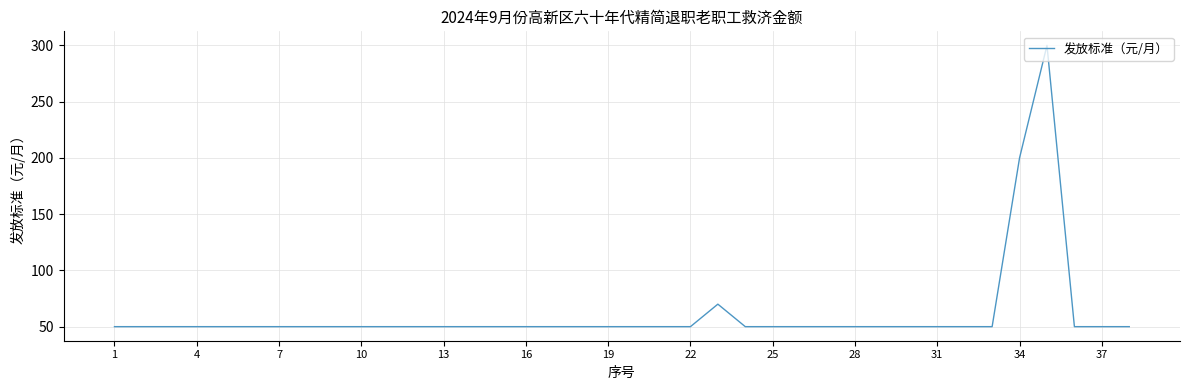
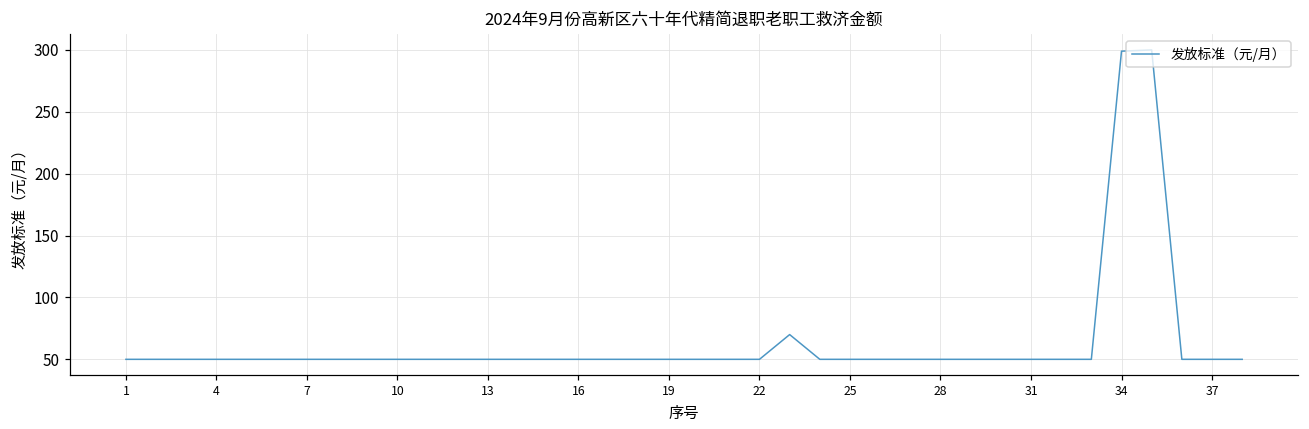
  {
    "1": 50,
    "4": 50,
    "7": 50,
    "10": 50,
    "13": 50,
    "16": 50,
    "19": 50,
    "22": 50,
    "25": 50,
    "28": 50,
    "31": 50,
-   "34": 200,
+   "34": 299,
    "37": 50
  }
